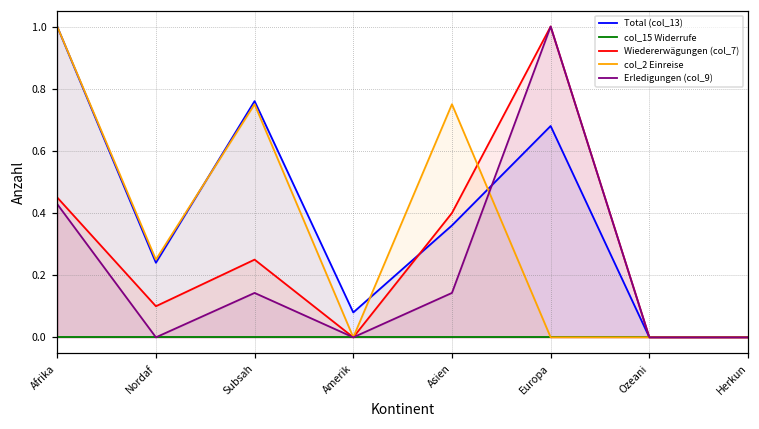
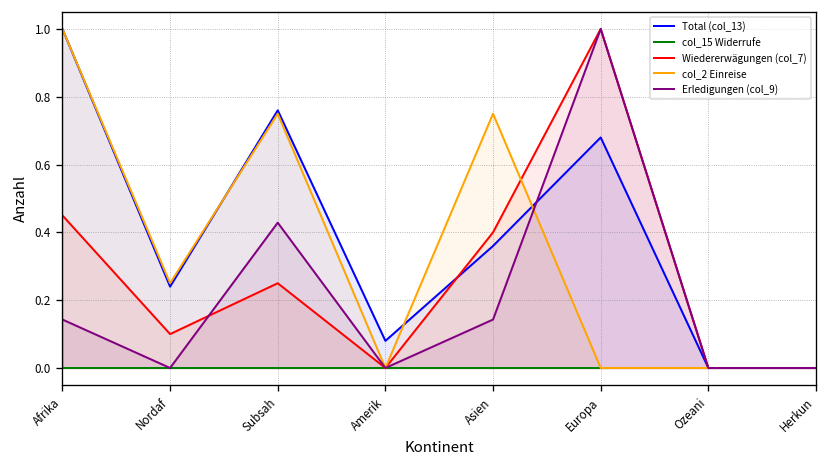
  {
    "Total (col_13)": {
      "Nordaf": 0.24,
      "Subsah": 0.76,
      "Amerik": 0.08,
      "Asien": 0.36,
      "Europa": 0.68
    },
    "col_15 Widerrufe": {
      "Afrika": 0.00,
      "Subsah": 0.00,
      "Asien": 0.00
    },
    "Wiedererwägungen (col_7)": {
      "Afrika": 0.45,
      "Nordaf": 0.10,
      "Subsah": 0.25,
      "Asien": 0.40
    },
    "col_2 Einreise": {
      "Nordaf": 0.25,
      "Subsah": 0.75,
      "Asien": 0.75
    },
    "Erledigungen (col_9)": {
-     "Afrika": 0.43,
-     "Subsah": 0.14,
+     "Afrika": 0.14,
+     "Subsah": 0.43,
      "Asien": 0.14
    }
  }
